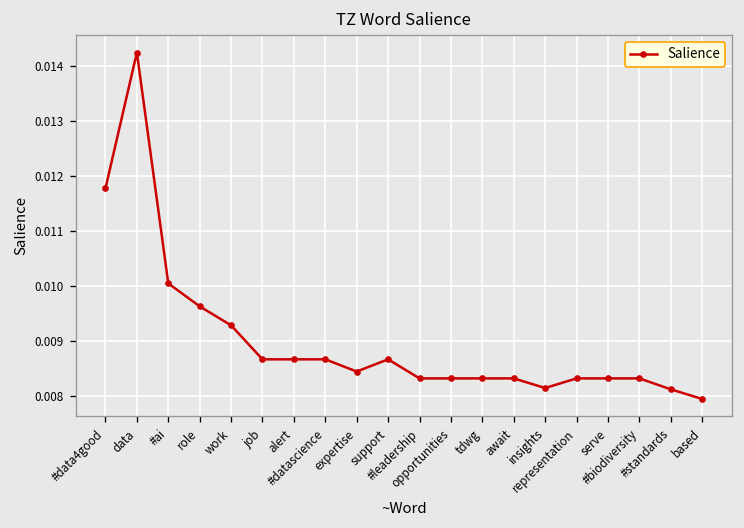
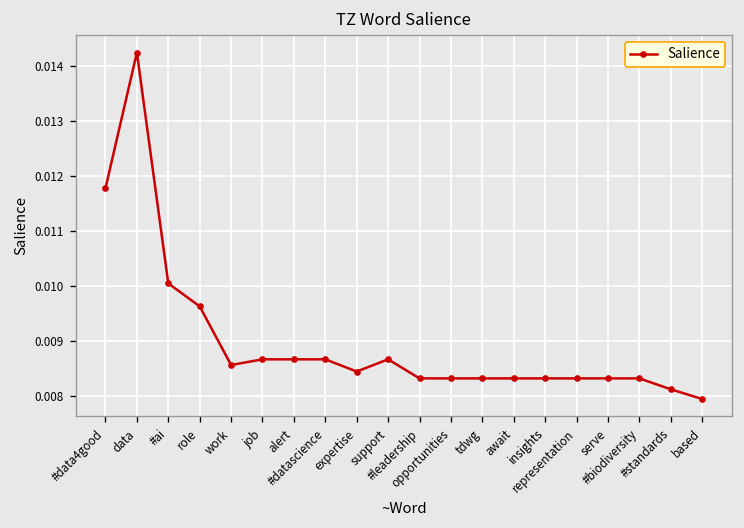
  {
    "#data4good": 0.0118,
    "data": 0.0142,
    "#ai": 0.0100,
    "role": 0.0096,
-   "work": 0.0093,
+   "work": 0.0086,
    "job": 0.0087,
    "alert": 0.0087,
    "#datascience": 0.0087,
    "expertise": 0.0084,
    "support": 0.0087,
    "#leadership": 0.0083,
    "opportunities": 0.0083,
    "tdwg": 0.0083,
    "await": 0.0083,
-   "insights": 0.0081,
+   "insights": 0.0083,
    "representation": 0.0083,
    "serve": 0.0083,
    "#biodiversity": 0.0083,
    "#standards": 0.0081,
    "based": 0.0079
  }
